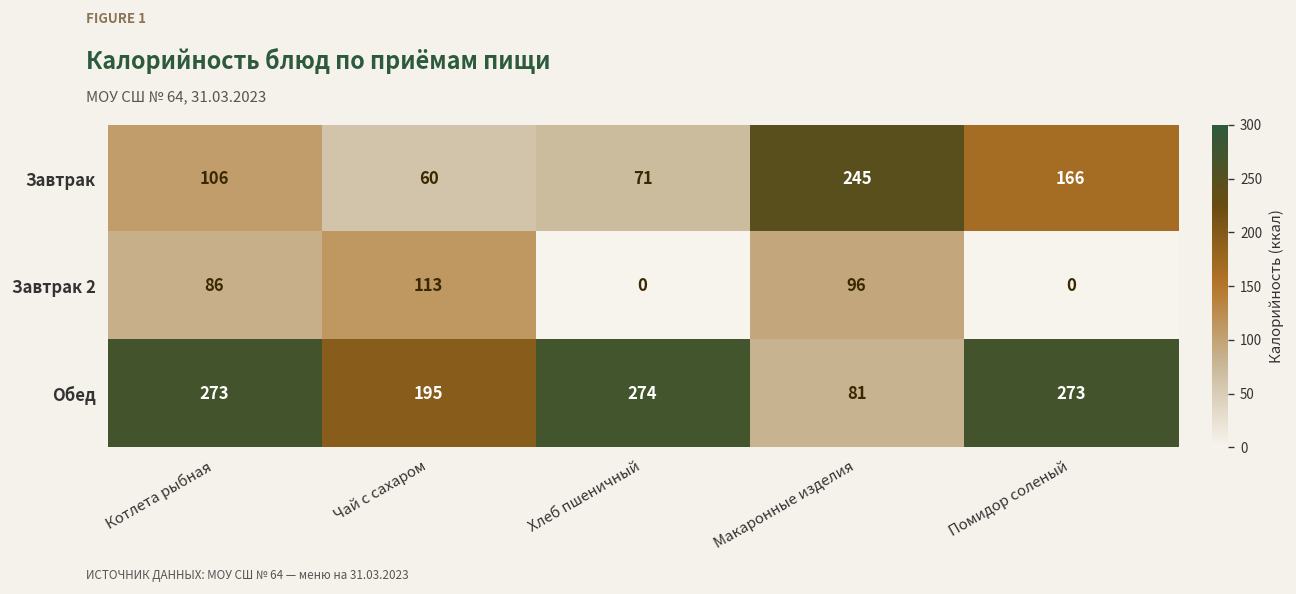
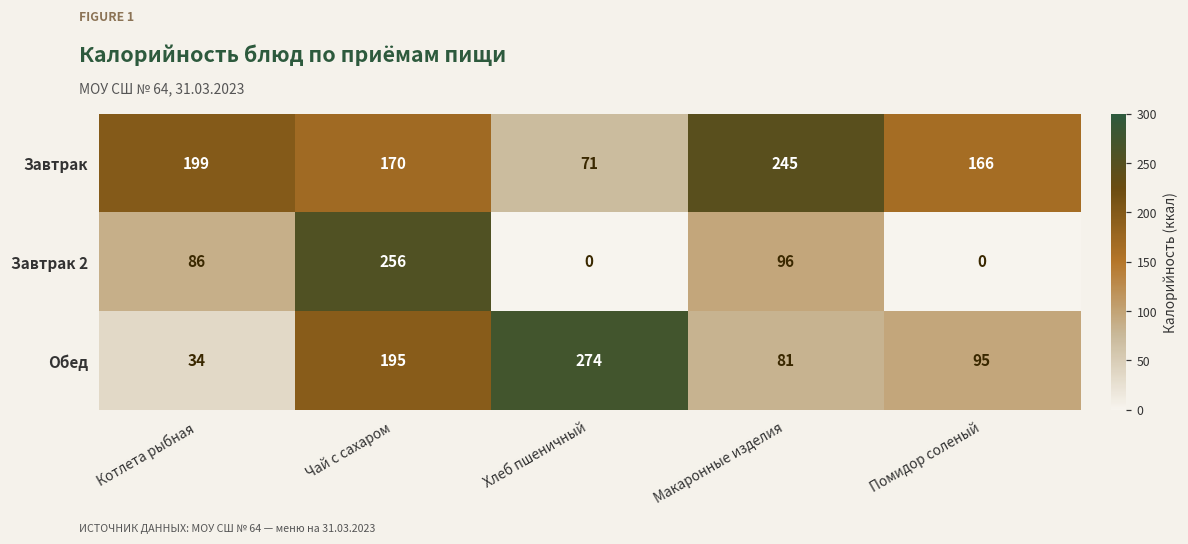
  {
    "Завтрак": {
-     "Котлета рыбная": 106,
-     "Чай с сахаром": 60,
+     "Котлета рыбная": 199,
+     "Чай с сахаром": 170,
      "Хлеб пшеничный": 71,
      "Макаронные изделия": 245,
      "Помидор соленый": 166
    },
    "Завтрак 2": {
      "Котлета рыбная": 86,
-     "Чай с сахаром": 113,
+     "Чай с сахаром": 256,
      "Хлеб пшеничный": 0,
      "Макаронные изделия": 96,
      "Помидор соленый": 0
    },
    "Обед": {
-     "Котлета рыбная": 273,
+     "Котлета рыбная": 34,
      "Чай с сахаром": 195,
      "Хлеб пшеничный": 274,
      "Макаронные изделия": 81,
-     "Помидор соленый": 273
+     "Помидор соленый": 95
    }
  }
